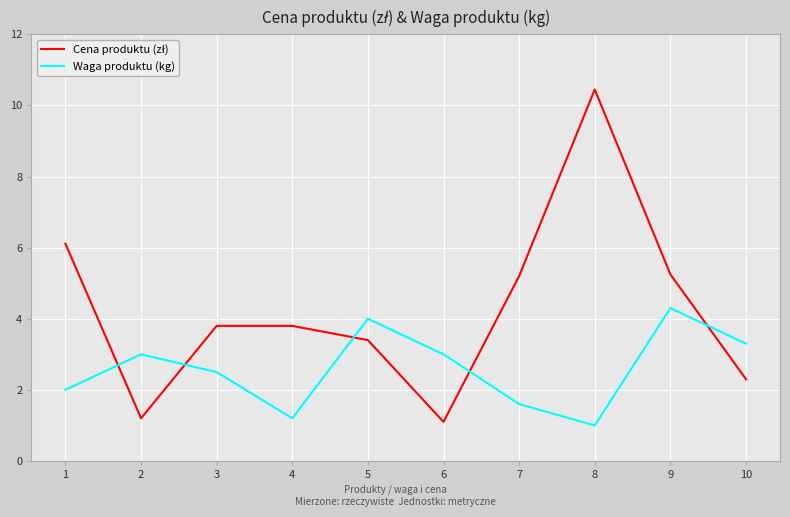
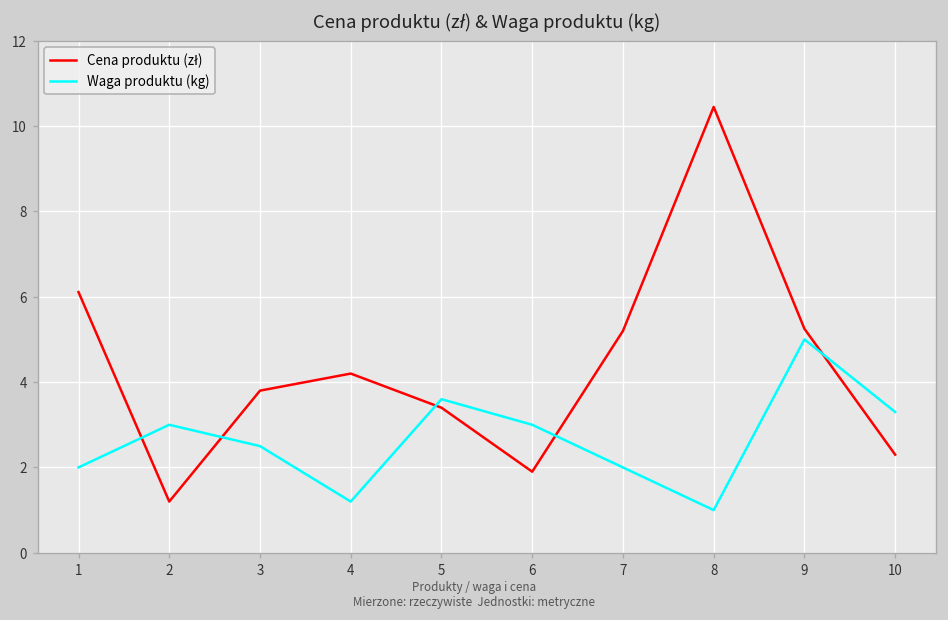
  {
    "Cena produktu (zł)": {
      "1": 6.1,
      "2": 1.2,
      "3": 3.8,
-     "4": 3.8,
+     "4": 4.2,
      "5": 3.4,
-     "6": 1.1,
+     "6": 1.9,
      "7": 5.2,
      "8": 10.5,
      "9": 5.3,
      "10": 2.3
    },
    "Waga produktu (kg)": {
      "1": 2.0,
      "2": 3.0,
      "3": 2.5,
      "4": 1.2,
-     "5": 4.0,
+     "5": 3.6,
      "6": 3.0,
-     "7": 1.6,
+     "7": 2.0,
      "8": 1.0,
-     "9": 4.3,
+     "9": 5.0,
      "10": 3.3
    }
  }
